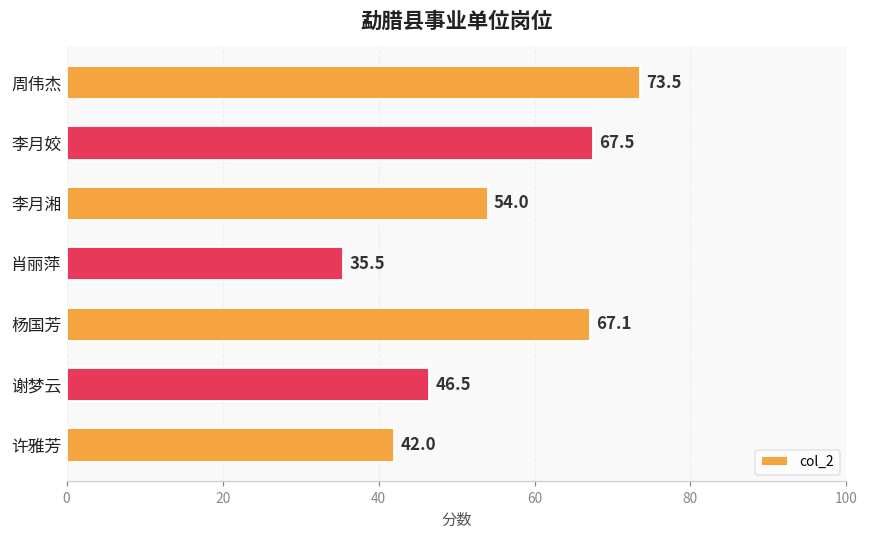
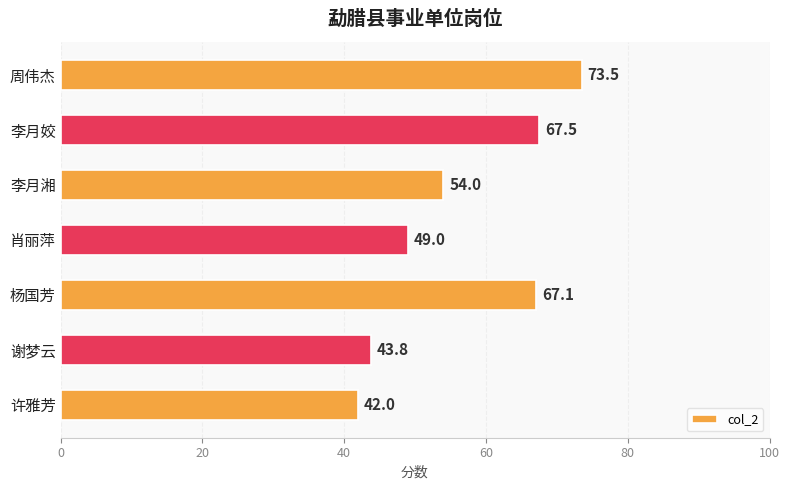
  {
    "周伟杰": 73.5,
    "李月姣": 67.5,
    "李月湘": 54.0,
-   "肖丽萍": 35.5,
+   "肖丽萍": 49.0,
    "杨国芳": 67.1,
-   "谢梦云": 46.5,
+   "谢梦云": 43.8,
    "许雅芳": 42.0
  }
